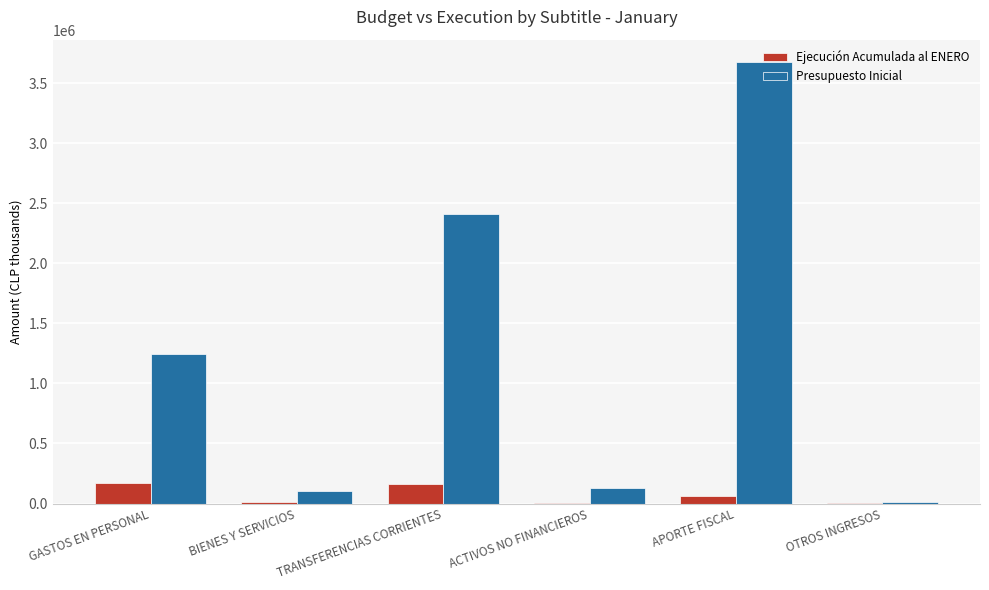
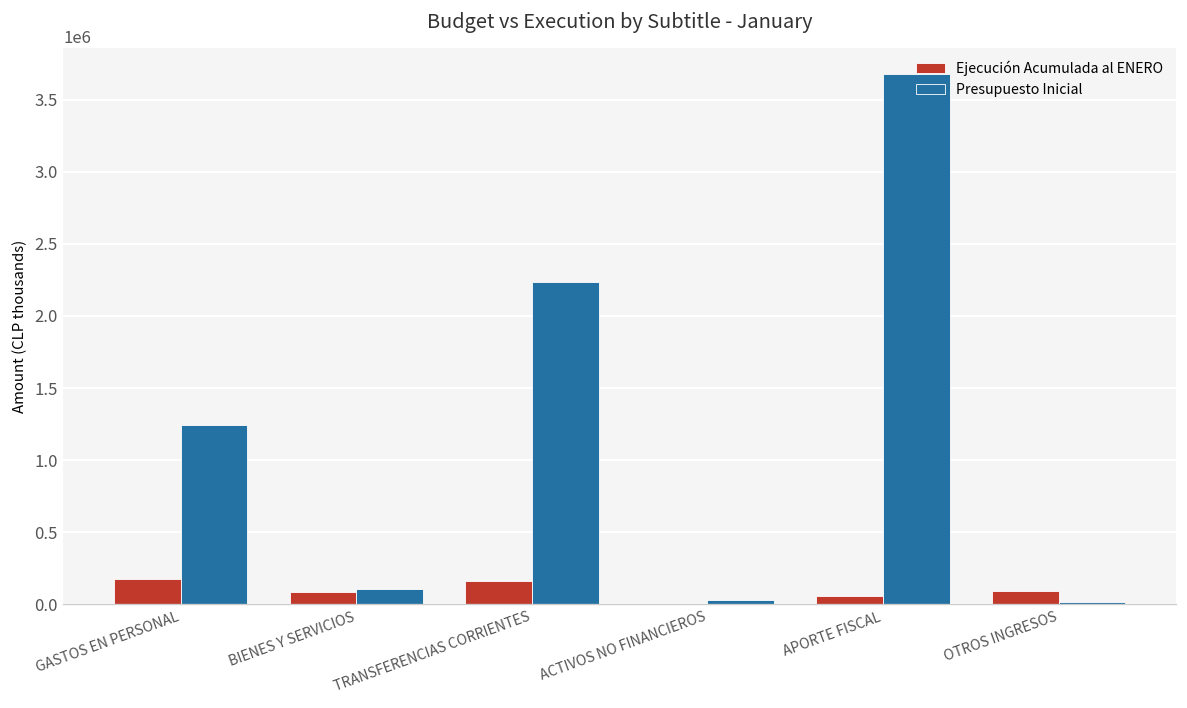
  {
    "Ejecución Acumulada al ENERO": {
      "GASTOS EN PERSONAL": 170000,
-     "BIENES Y SERVICIOS": 10000,
+     "BIENES Y SERVICIOS": 80000,
      "TRANSFERENCIAS CORRIENTES": 160000,
      "APORTE FISCAL": 60000,
-     "OTROS INGRESOS": 0
+     "OTROS INGRESOS": 90000
    },
    "Presupuesto Inicial": {
      "GASTOS EN PERSONAL": 1240000,
      "BIENES Y SERVICIOS": 110000,
-     "TRANSFERENCIAS CORRIENTES": 2410000,
-     "ACTIVOS NO FINANCIEROS": 130000,
+     "TRANSFERENCIAS CORRIENTES": 2240000,
+     "ACTIVOS NO FINANCIEROS": 30000,
      "APORTE FISCAL": 3680000
    }
  }
